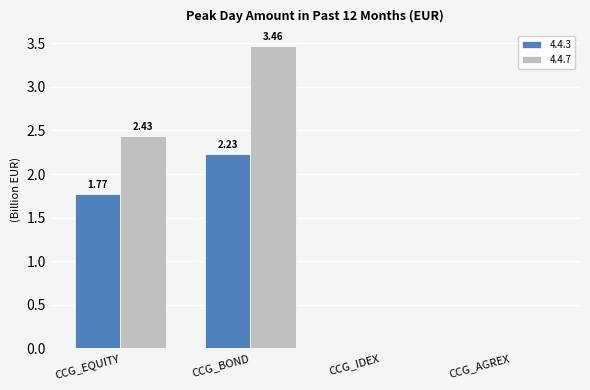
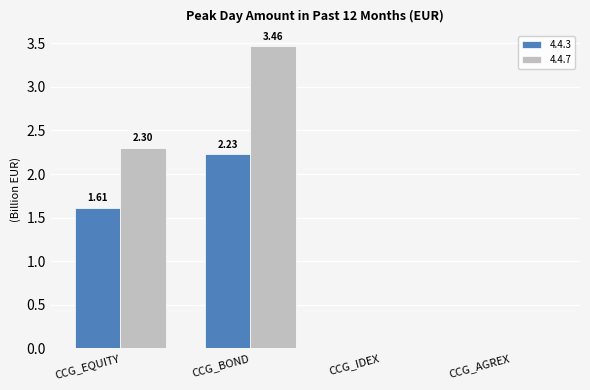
  {
    "4.4.3": {
-     "CCG_EQUITY": 1.77,
+     "CCG_EQUITY": 1.61,
      "CCG_BOND": 2.23
    },
    "4.4.7": {
-     "CCG_EQUITY": 2.43,
+     "CCG_EQUITY": 2.30,
      "CCG_BOND": 3.46
    }
  }
